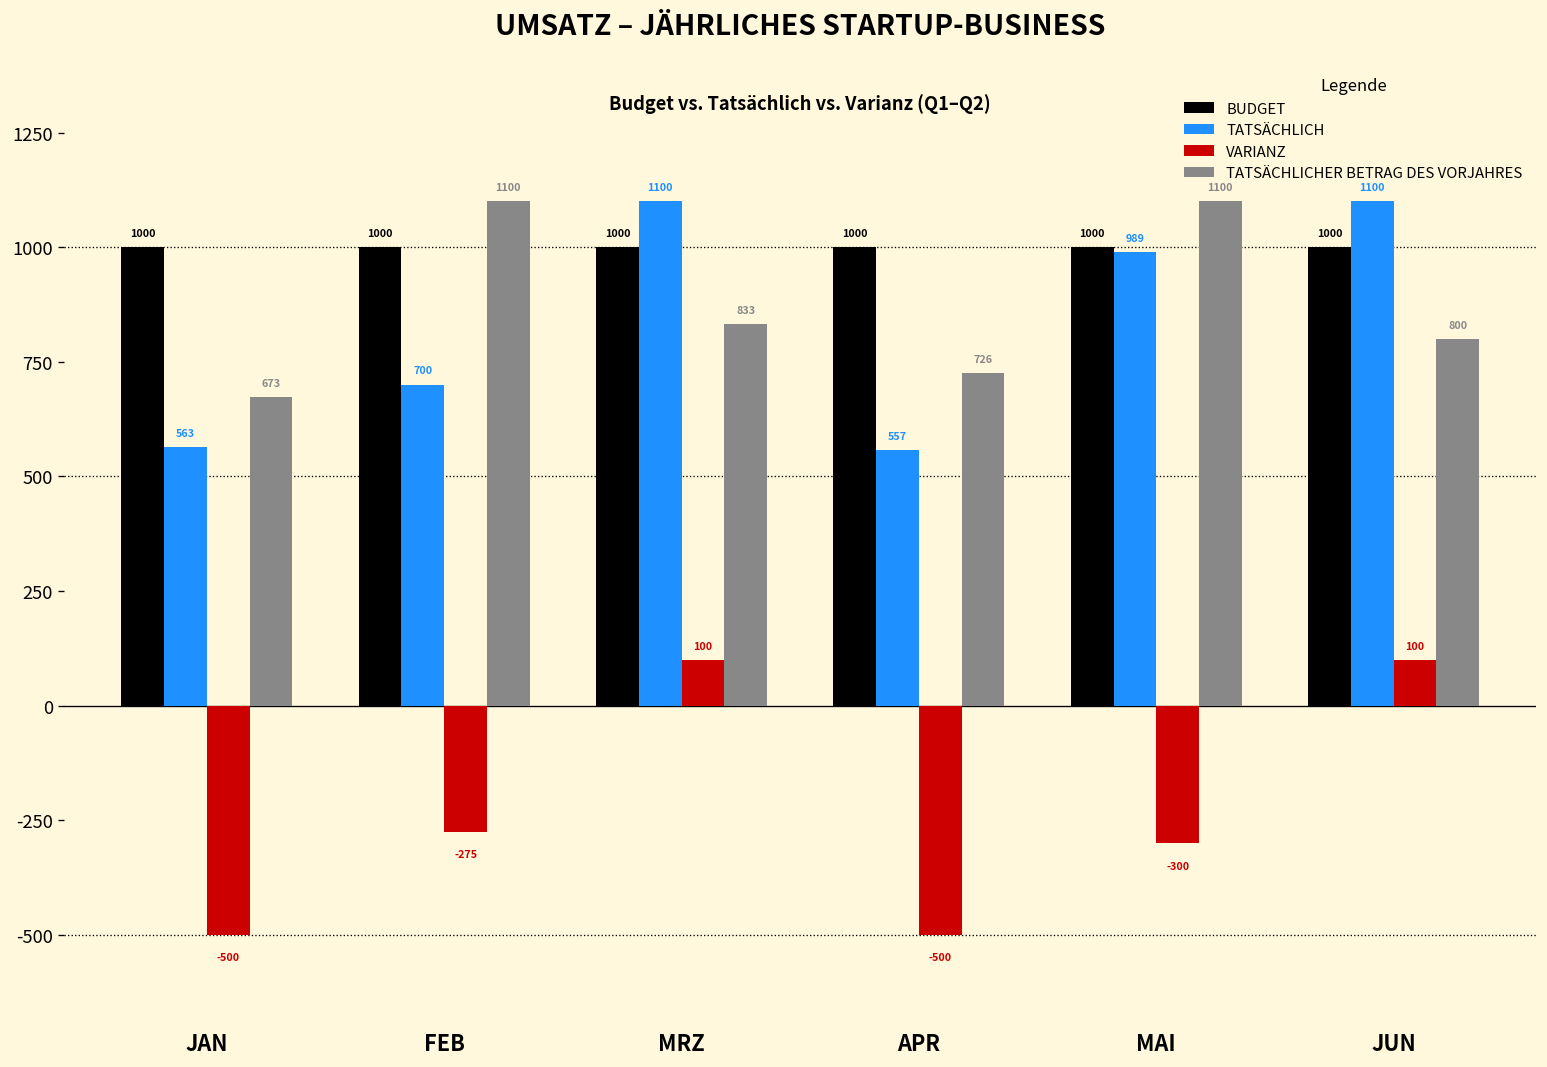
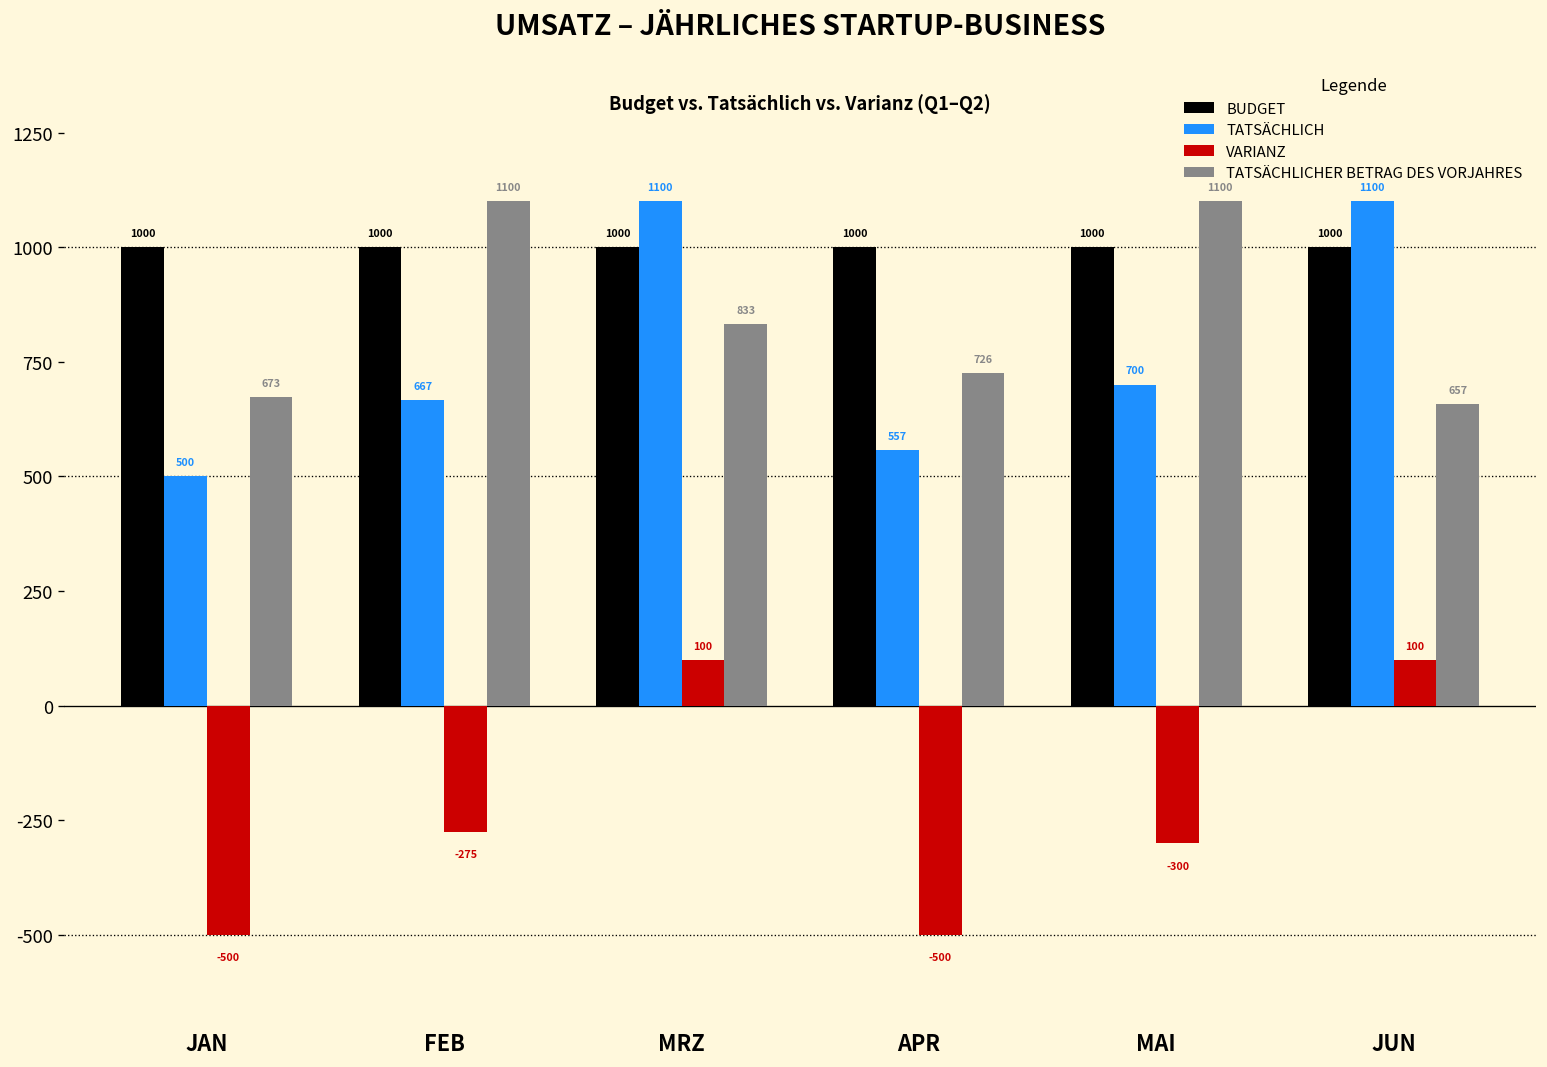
  {
    "BUDGET": {
      "JAN": 1000,
      "FEB": 1000,
      "MRZ": 1000,
      "APR": 1000,
      "MAI": 1000,
      "JUN": 1000
    },
    "TATSÄCHLICH": {
-     "JAN": 563,
-     "FEB": 700,
+     "JAN": 500,
+     "FEB": 667,
      "MRZ": 1100,
      "APR": 557,
-     "MAI": 989,
+     "MAI": 700,
      "JUN": 1100
    },
    "VARIANZ": {
      "JAN": -500,
      "FEB": -275,
      "MRZ": 100,
      "APR": -500,
      "MAI": -300,
      "JUN": 100
    },
    "TATSÄCHLICHER BETRAG DES VORJAHRES": {
      "JAN": 673,
      "FEB": 1100,
      "MRZ": 833,
      "APR": 726,
      "MAI": 1100,
-     "JUN": 800
+     "JUN": 657
    }
  }
